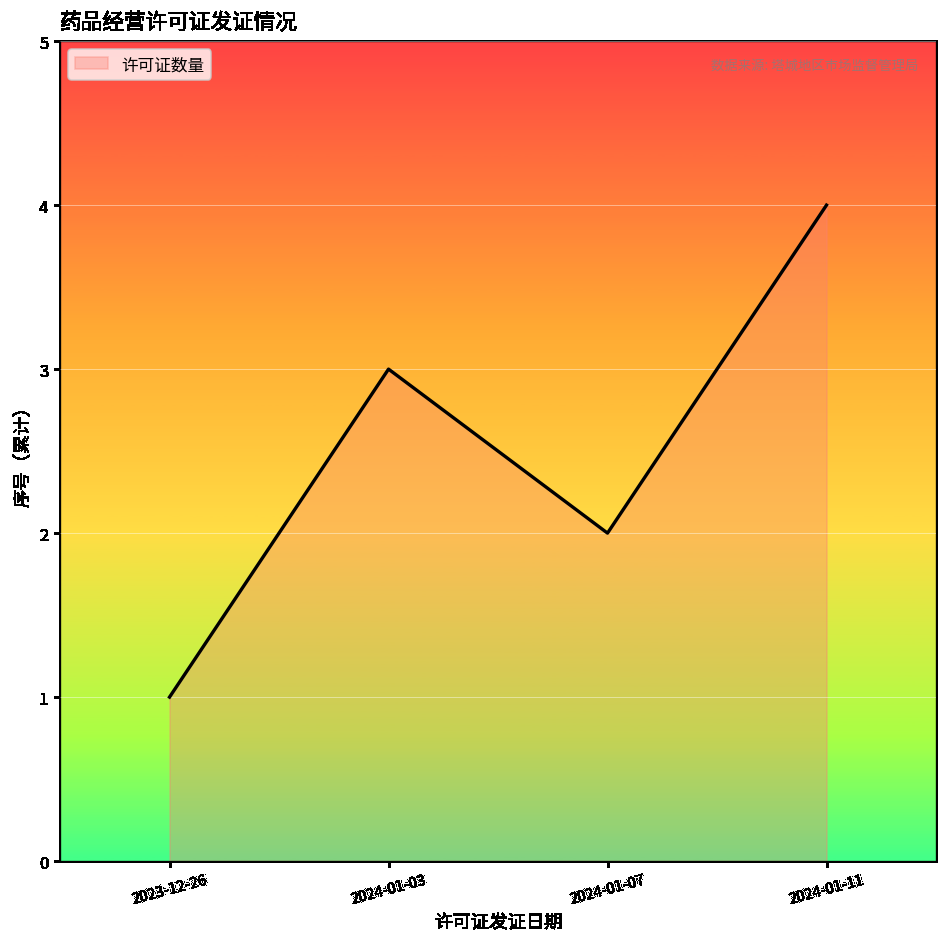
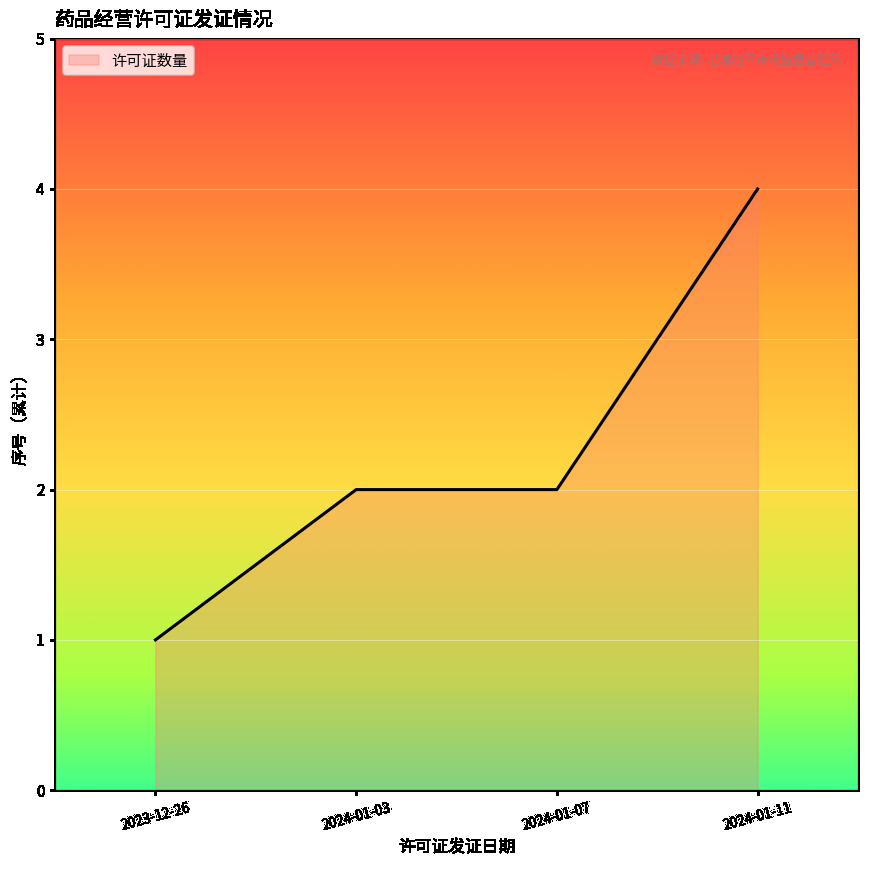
  {
    "2023-12-26": 1,
-   "2024-01-03": 3,
+   "2024-01-03": 2,
    "2024-01-07": 2,
    "2024-01-11": 4
  }
